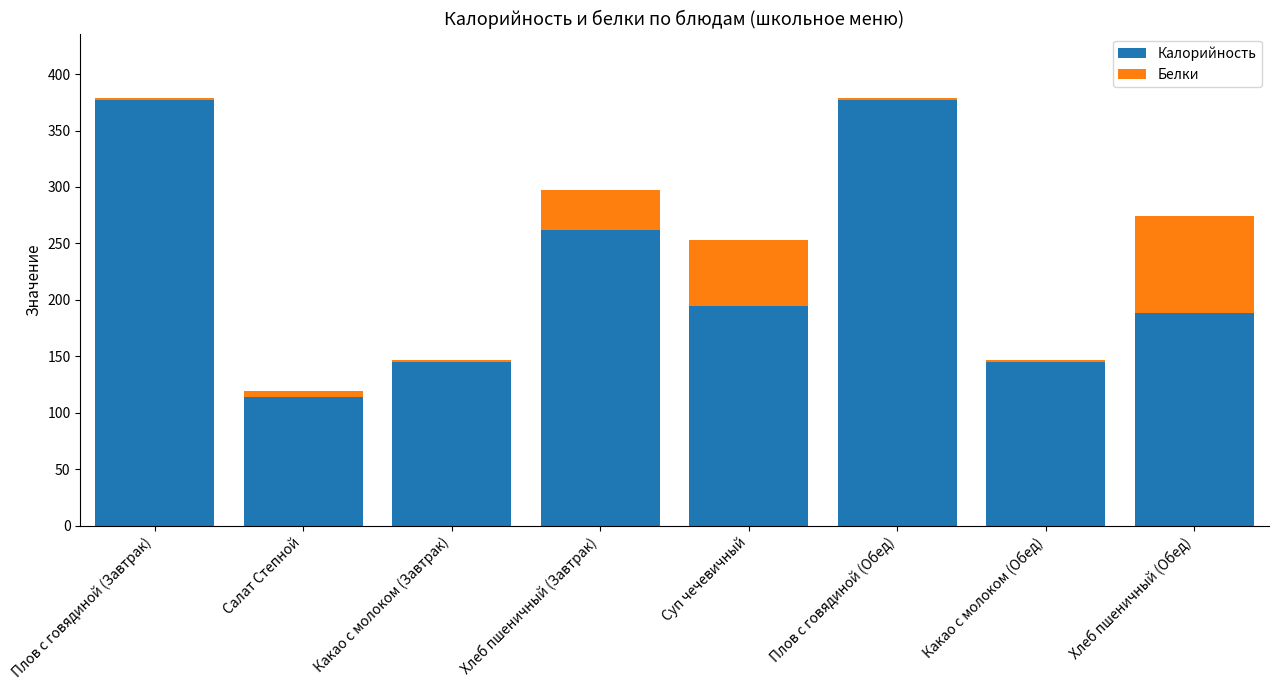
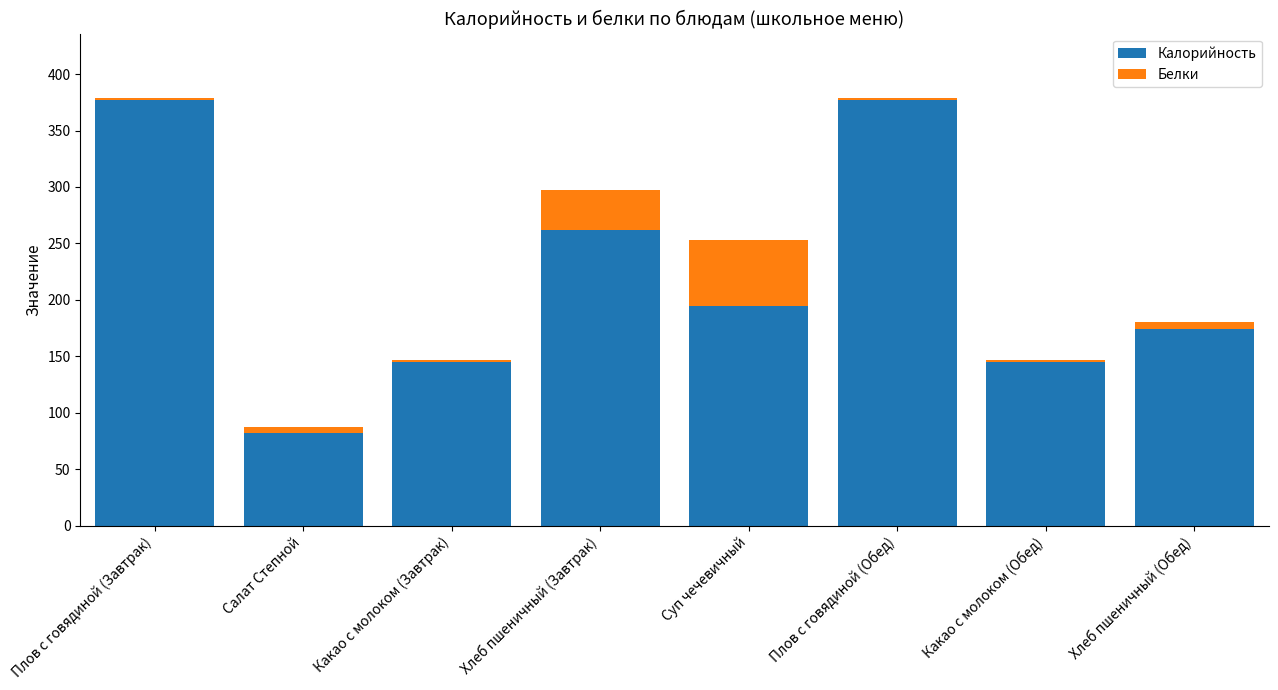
  {
    "Калорийность": {
      "Плов с говядиной (Завтрак)": 377,
-     "Салат Степной": 114,
+     "Салат Степной": 82,
      "Какао с молоком (Завтрак)": 145,
      "Хлеб пшеничный (Завтрак)": 262,
      "Суп чечевичный": 195,
      "Плов с говядиной (Обед)": 377,
      "Какао с молоком (Обед)": 145,
-     "Хлеб пшеничный (Обед)": 188
+     "Хлеб пшеничный (Обед)": 174
    },
    "Белки": {
      "Салат Степной": 5,
      "Хлеб пшеничный (Завтрак)": 35,
      "Суп чечевичный": 58,
-     "Хлеб пшеничный (Обед)": 86
+     "Хлеб пшеничный (Обед)": 6
    }
  }
